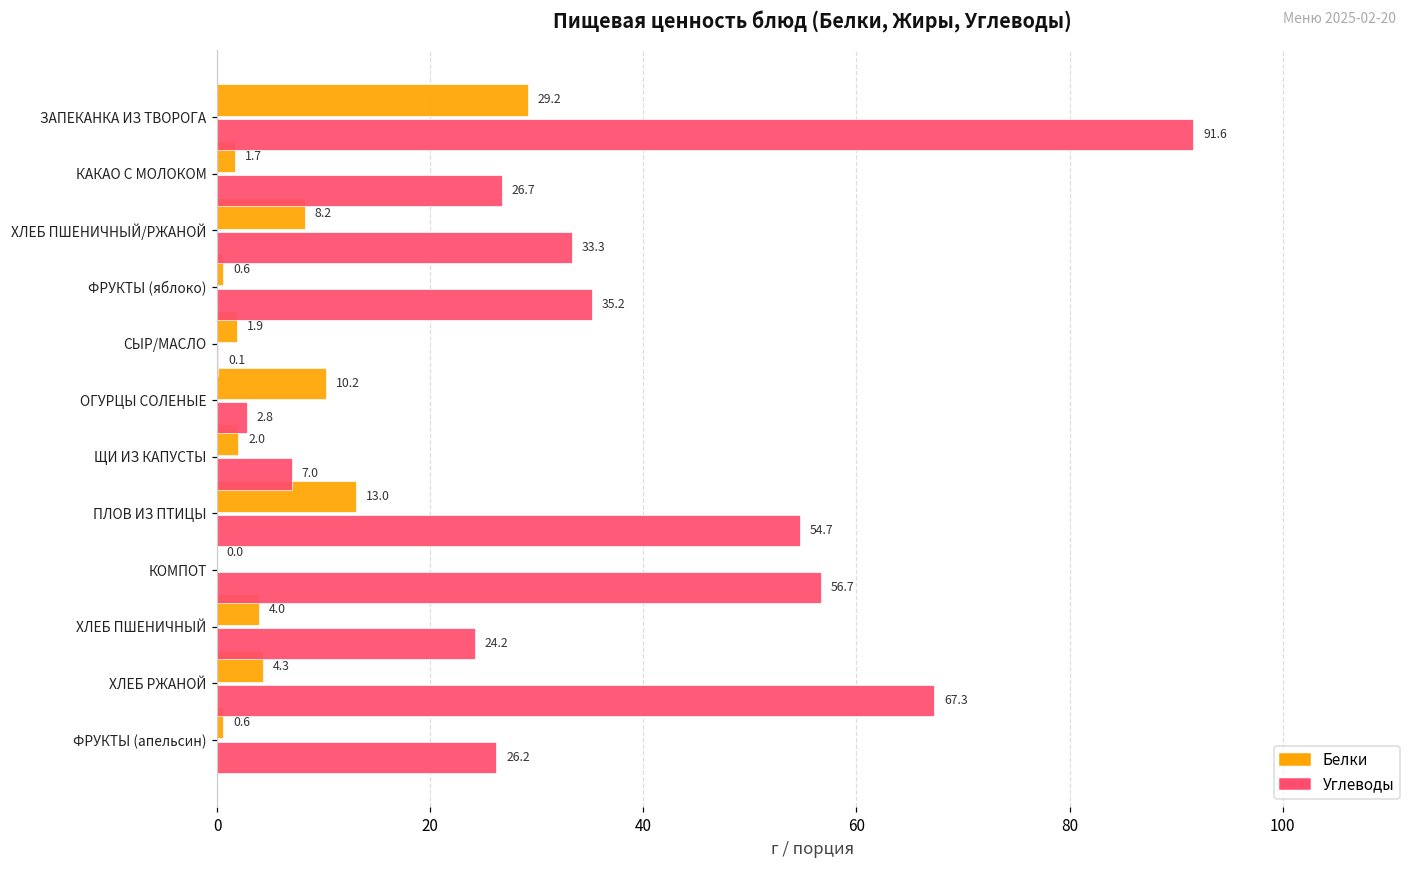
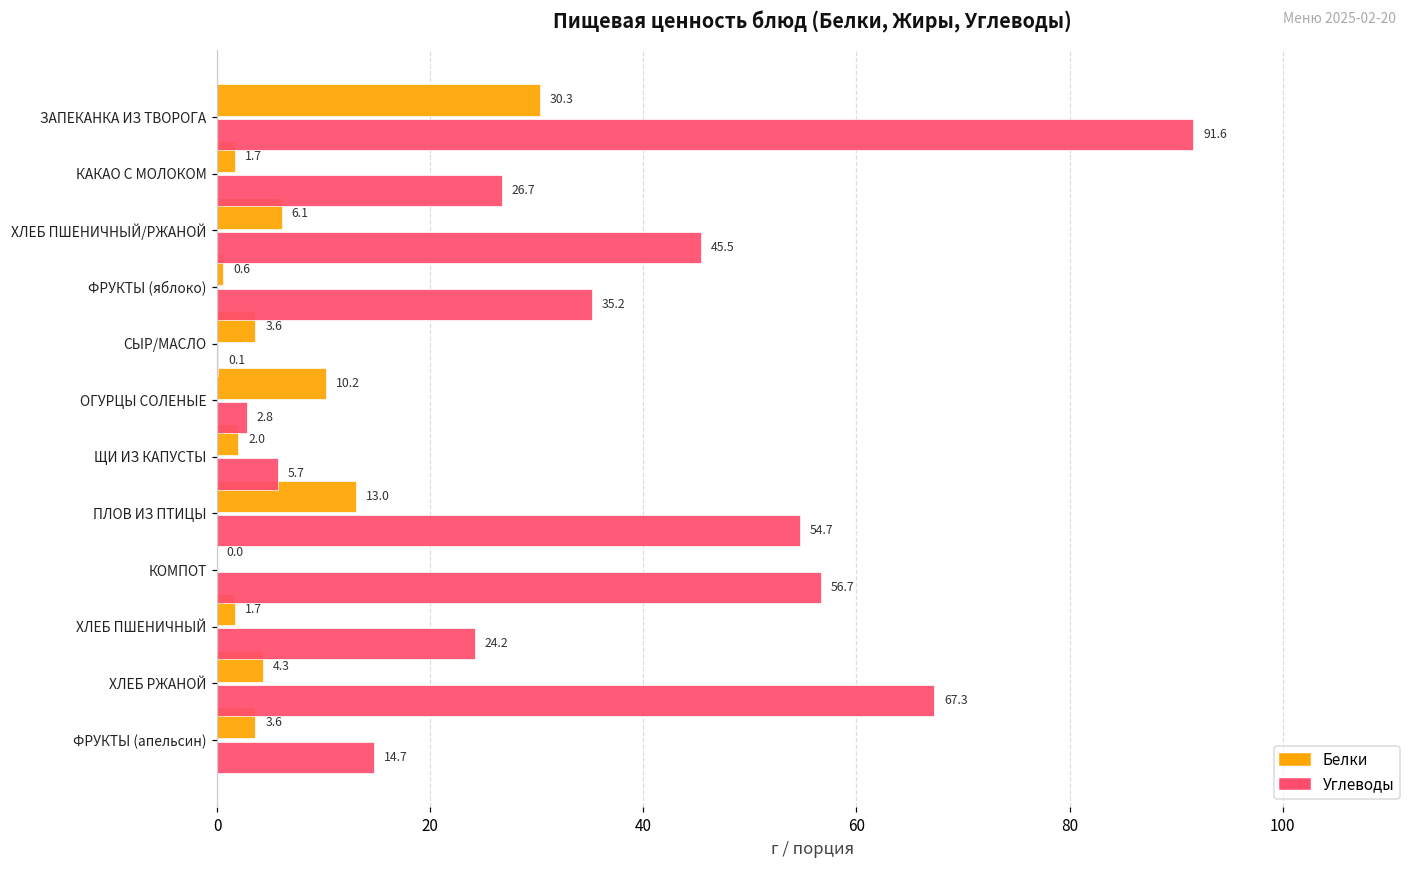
  {
    "Белки": {
-     "ЗАПЕКАНКА ИЗ ТВОРОГА": 29.2,
+     "ЗАПЕКАНКА ИЗ ТВОРОГА": 30.3,
      "КАКАО С МОЛОКОМ": 1.7,
-     "ХЛЕБ ПШЕНИЧНЫЙ/РЖАНОЙ": 8.2,
+     "ХЛЕБ ПШЕНИЧНЫЙ/РЖАНОЙ": 6.1,
      "ФРУКТЫ (яблоко)": 0.6,
-     "СЫР/МАСЛО": 1.9,
+     "СЫР/МАСЛО": 3.6,
      "ОГУРЦЫ СОЛЕНЫЕ": 10.2,
      "ЩИ ИЗ КАПУСТЫ": 2.0,
      "ПЛОВ ИЗ ПТИЦЫ": 13.0,
      "КОМПОТ": 0.0,
-     "ХЛЕБ ПШЕНИЧНЫЙ": 4.0,
+     "ХЛЕБ ПШЕНИЧНЫЙ": 1.7,
      "ХЛЕБ РЖАНОЙ": 4.3,
-     "ФРУКТЫ (апельсин)": 0.6
+     "ФРУКТЫ (апельсин)": 3.6
    },
    "Углеводы": {
      "ЗАПЕКАНКА ИЗ ТВОРОГА": 91.6,
      "КАКАО С МОЛОКОМ": 26.7,
-     "ХЛЕБ ПШЕНИЧНЫЙ/РЖАНОЙ": 33.3,
+     "ХЛЕБ ПШЕНИЧНЫЙ/РЖАНОЙ": 45.5,
      "ФРУКТЫ (яблоко)": 35.2,
      "СЫР/МАСЛО": 0.1,
      "ОГУРЦЫ СОЛЕНЫЕ": 2.8,
-     "ЩИ ИЗ КАПУСТЫ": 7.0,
+     "ЩИ ИЗ КАПУСТЫ": 5.7,
      "ПЛОВ ИЗ ПТИЦЫ": 54.7,
      "КОМПОТ": 56.7,
      "ХЛЕБ ПШЕНИЧНЫЙ": 24.2,
      "ХЛЕБ РЖАНОЙ": 67.3,
-     "ФРУКТЫ (апельсин)": 26.2
+     "ФРУКТЫ (апельсин)": 14.7
    }
  }
